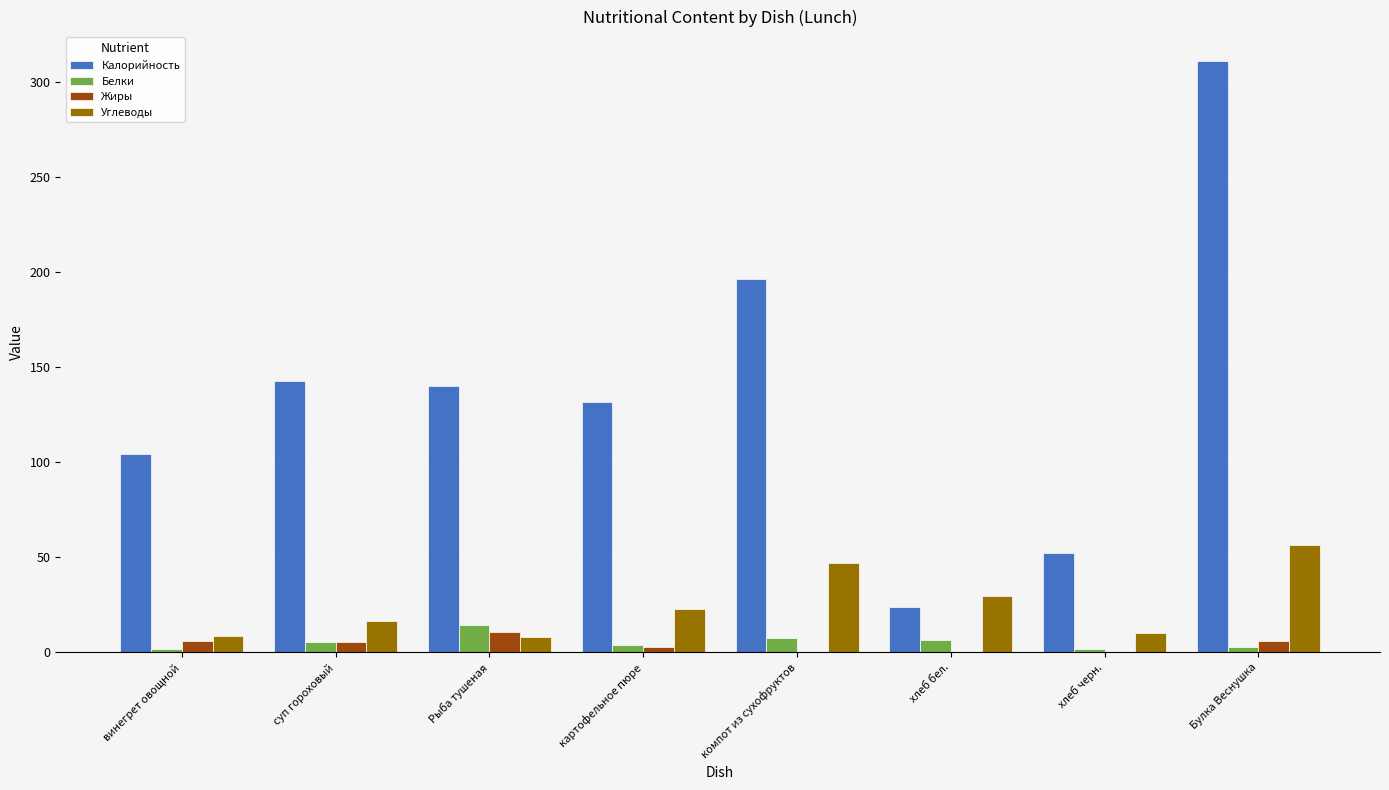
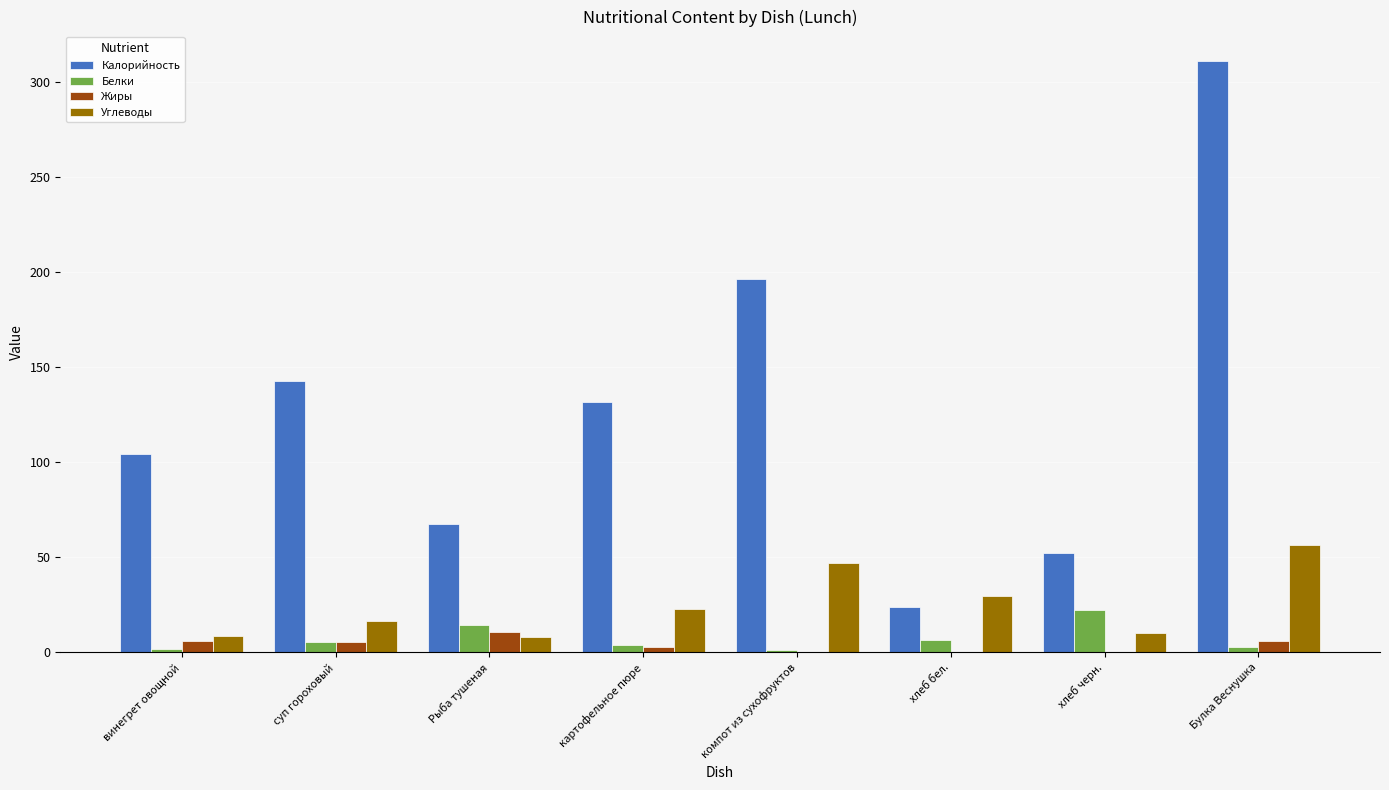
  {
    "Калорийность": {
      "винегрет овощной": 105,
      "суп гороховый": 143,
-     "Рыба тушеная": 140,
+     "Рыба тушеная": 68,
      "картофельное пюре": 132,
      "компот из сухофруктов": 196,
      "хлеб бел.": 24,
      "хлеб черн.": 53,
      "Булка Веснушка": 311
    },
    "Белки": {
      "винегрет овощной": 2,
      "суп гороховый": 5,
      "Рыба тушеная": 14,
      "картофельное пюре": 4,
-     "компот из сухофруктов": 8,
+     "компот из сухофруктов": 1,
      "хлеб бел.": 6,
-     "хлеб черн.": 2,
+     "хлеб черн.": 22,
      "Булка Веснушка": 3
    }
  }
